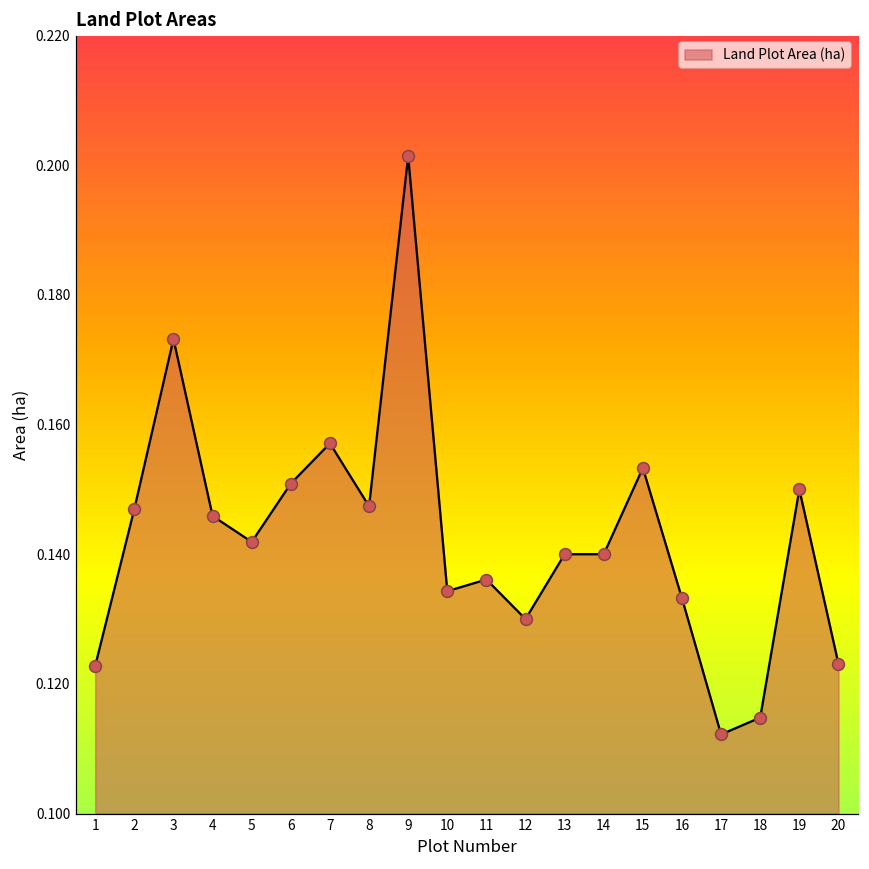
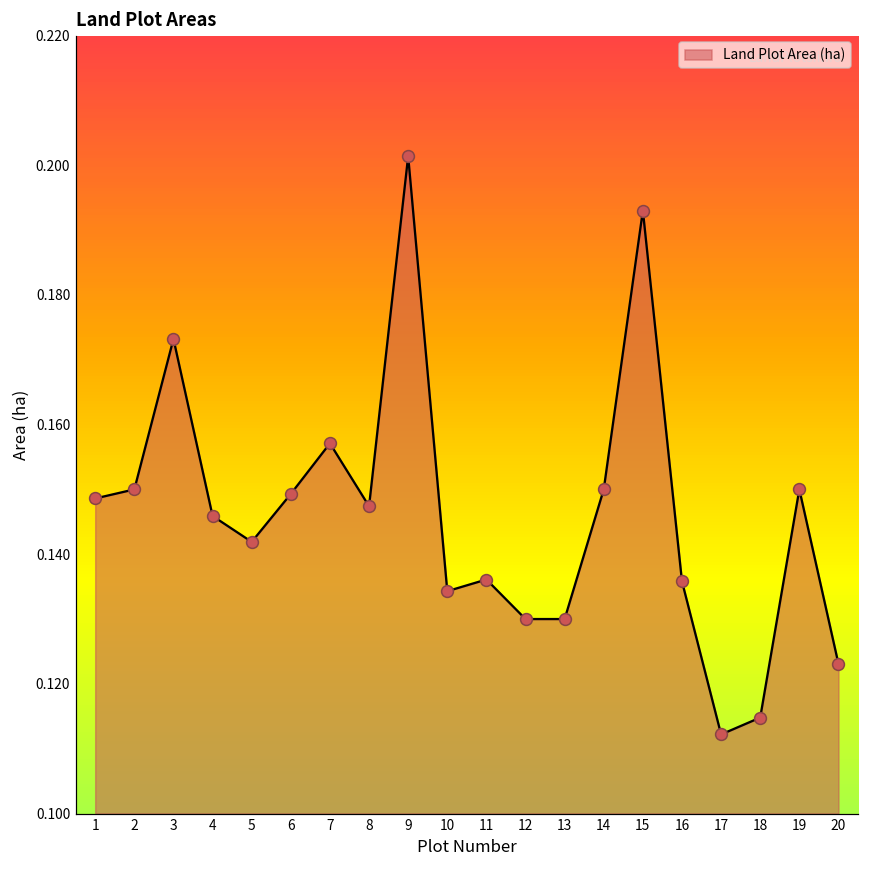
  {
-   "1": 0.123,
-   "2": 0.147,
+   "1": 0.149,
+   "2": 0.150,
    "3": 0.173,
    "4": 0.146,
    "5": 0.142,
-   "6": 0.151,
+   "6": 0.149,
    "7": 0.157,
    "8": 0.147,
    "9": 0.201,
    "10": 0.134,
    "11": 0.136,
    "12": 0.130,
-   "13": 0.14,
-   "14": 0.14,
-   "15": 0.153,
-   "16": 0.133,
+   "13": 0.13,
+   "14": 0.15,
+   "15": 0.193,
+   "16": 0.136,
    "17": 0.112,
    "18": 0.115,
    "19": 0.150,
    "20": 0.123
  }
